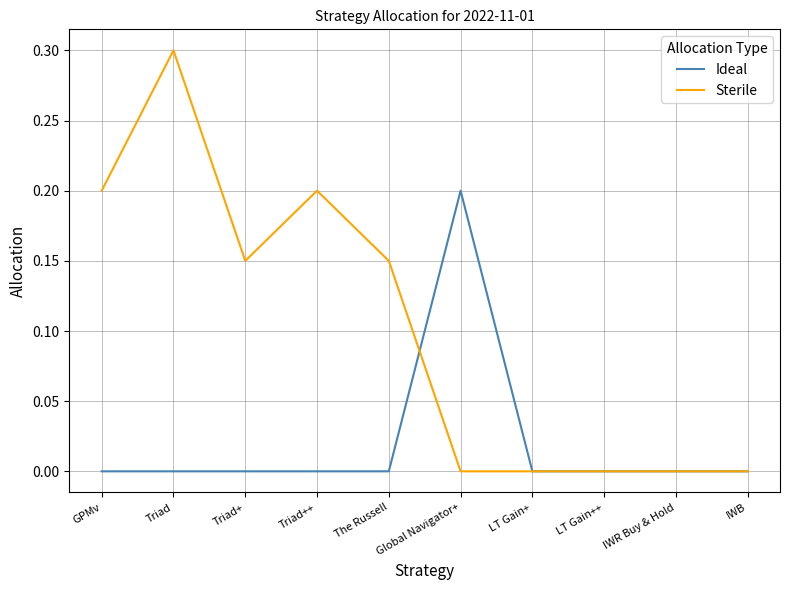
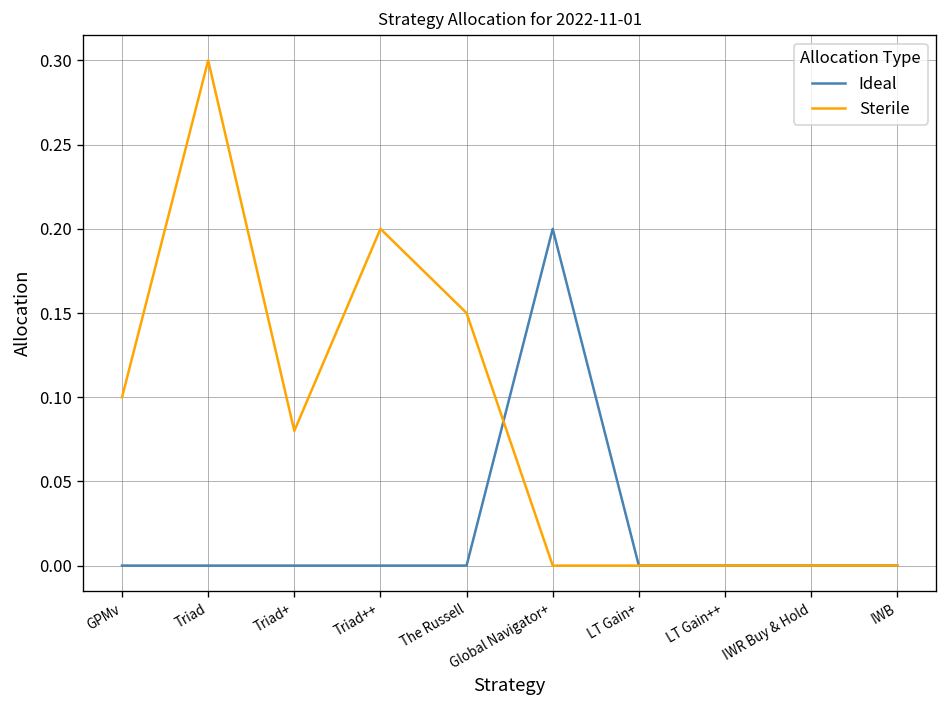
  {
    "Ideal": {
      "GPMv": 0.00,
      "Triad": 0.00,
      "Triad+": 0.00,
      "Triad++": 0.00,
      "The Russell": 0.00,
      "Global Navigator+": 0.20
    },
    "Sterile": {
-     "GPMv": 0.2,
+     "GPMv": 0.1,
      "Triad": 0.30,
-     "Triad+": 0.15,
+     "Triad+": 0.08,
      "Triad++": 0.20,
      "The Russell": 0.15,
      "Global Navigator+": 0.00
    }
  }
